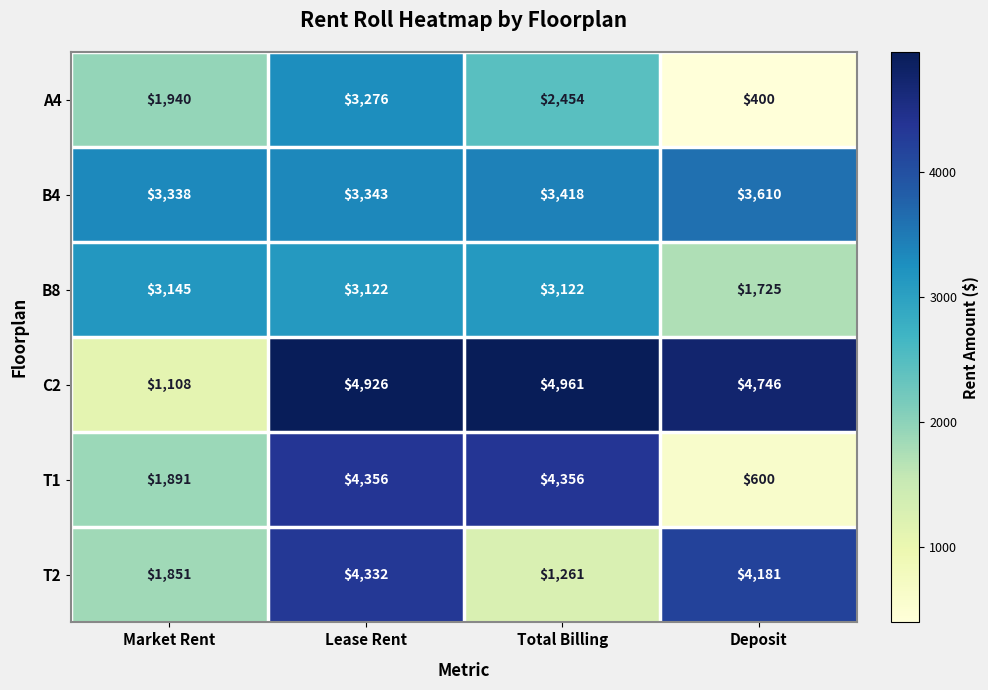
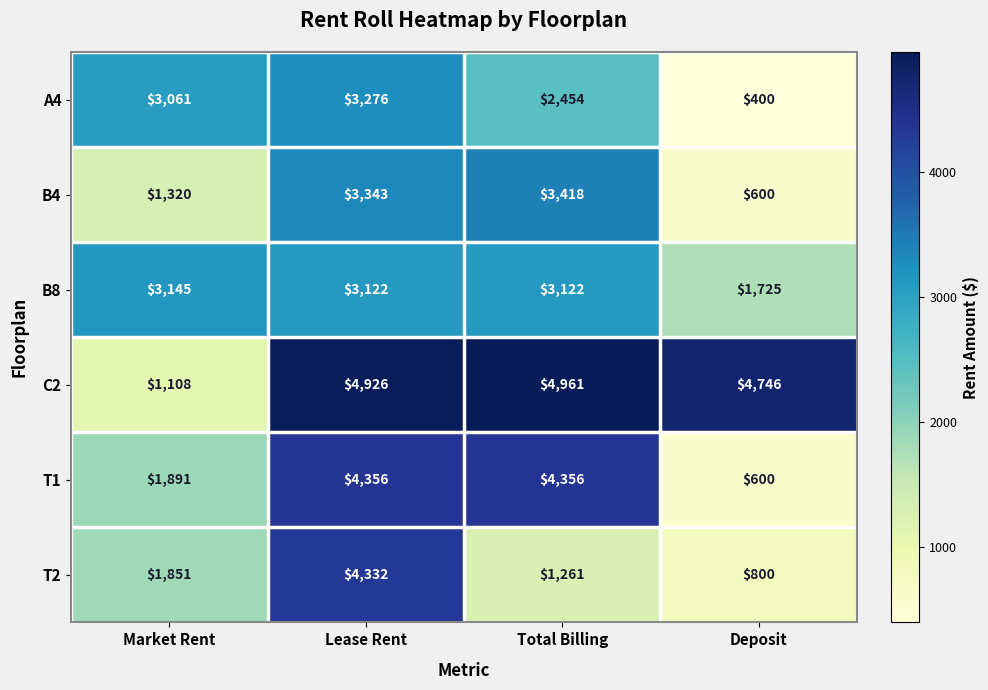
  {
    "A4": {
-     "Market Rent": "$1,940",
+     "Market Rent": "$3,061",
      "Lease Rent": "$3,276",
      "Total Billing": "$2,454",
      "Deposit": "$400"
    },
    "B4": {
-     "Market Rent": "$3,338",
+     "Market Rent": "$1,320",
      "Lease Rent": "$3,343",
      "Total Billing": "$3,418",
-     "Deposit": "$3,610"
+     "Deposit": "$600"
    },
    "B8": {
      "Market Rent": "$3,145",
      "Lease Rent": "$3,122",
      "Total Billing": "$3,122",
      "Deposit": "$1,725"
    },
    "C2": {
      "Market Rent": "$1,108",
      "Lease Rent": "$4,926",
      "Total Billing": "$4,961",
      "Deposit": "$4,746"
    },
    "T1": {
      "Market Rent": "$1,891",
      "Lease Rent": "$4,356",
      "Total Billing": "$4,356",
      "Deposit": "$600"
    },
    "T2": {
      "Market Rent": "$1,851",
      "Lease Rent": "$4,332",
      "Total Billing": "$1,261",
-     "Deposit": "$4,181"
+     "Deposit": "$800"
    }
  }
